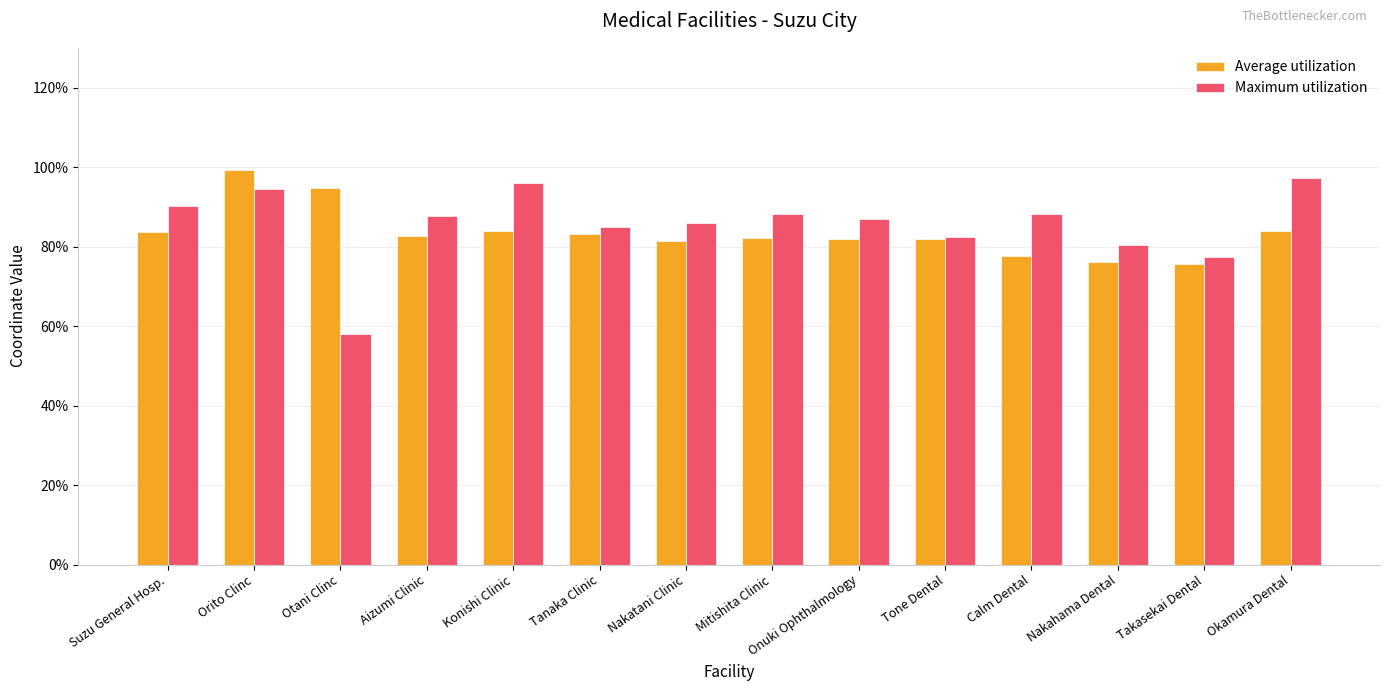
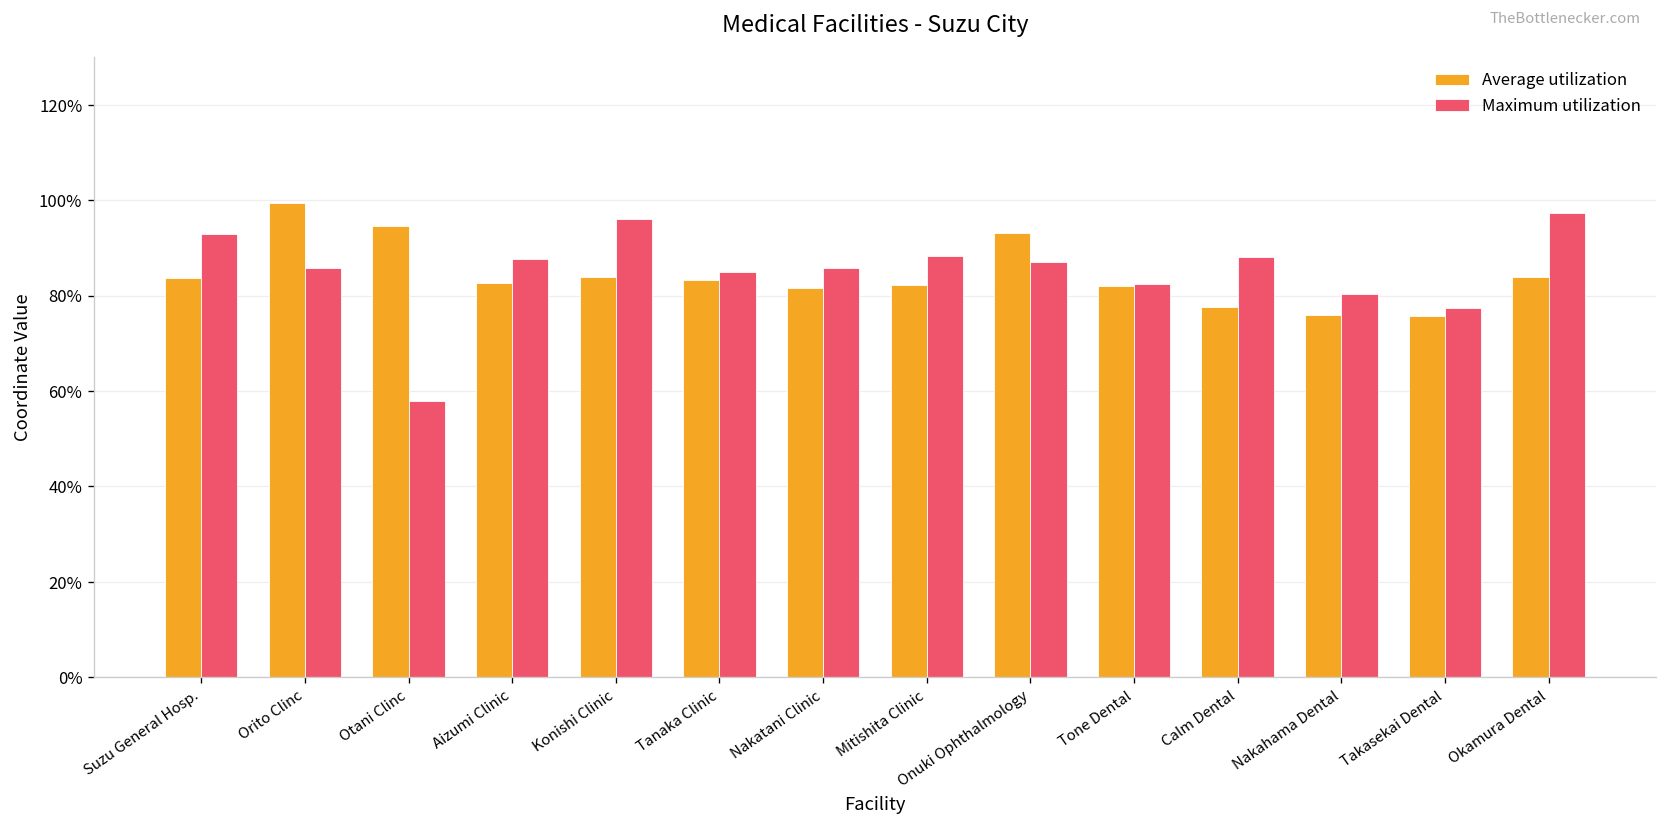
  {
    "Average utilization": {
      "Suzu General Hosp.": "84%",
      "Orito Clinc": "99%",
      "Otani Clinc": "95%",
      "Aizumi Clinic": "83%",
      "Konishi Clinic": "84%",
      "Tanaka Clinic": "83%",
      "Nakatani Clinic": "82%",
      "Mitishita Clinic": "82%",
-     "Onuki Ophthalmology": "82%",
+     "Onuki Ophthalmology": "93%",
      "Tone Dental": "82%",
      "Calm Dental": "78%",
      "Nakahama Dental": "76%",
      "Takasekai Dental": "76%",
      "Okamura Dental": "84%"
    },
    "Maximum utilization": {
-     "Suzu General Hosp.": "90%",
-     "Orito Clinc": "94%",
+     "Suzu General Hosp.": "93%",
+     "Orito Clinc": "86%",
      "Otani Clinc": "58%",
      "Aizumi Clinic": "88%",
      "Konishi Clinic": "96%",
      "Tanaka Clinic": "85%",
      "Nakatani Clinic": "86%",
      "Mitishita Clinic": "88%",
      "Onuki Ophthalmology": "87%",
      "Tone Dental": "82%",
      "Calm Dental": "88%",
      "Nakahama Dental": "80%",
      "Takasekai Dental": "77%",
      "Okamura Dental": "97%"
    }
  }
